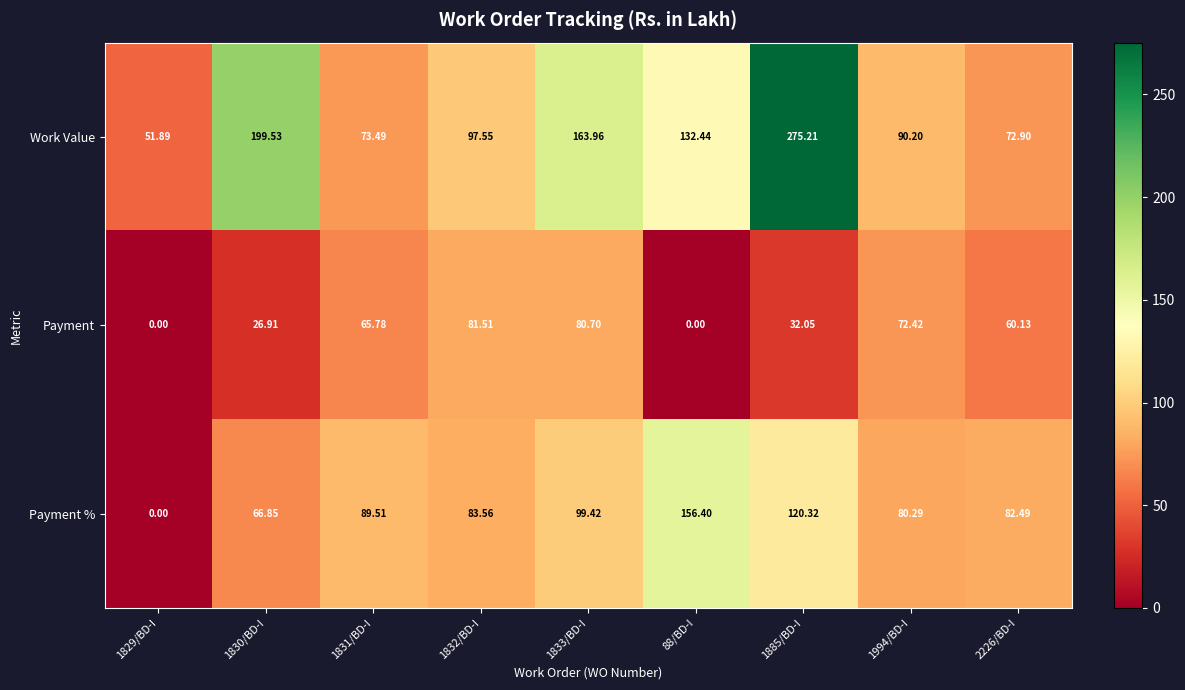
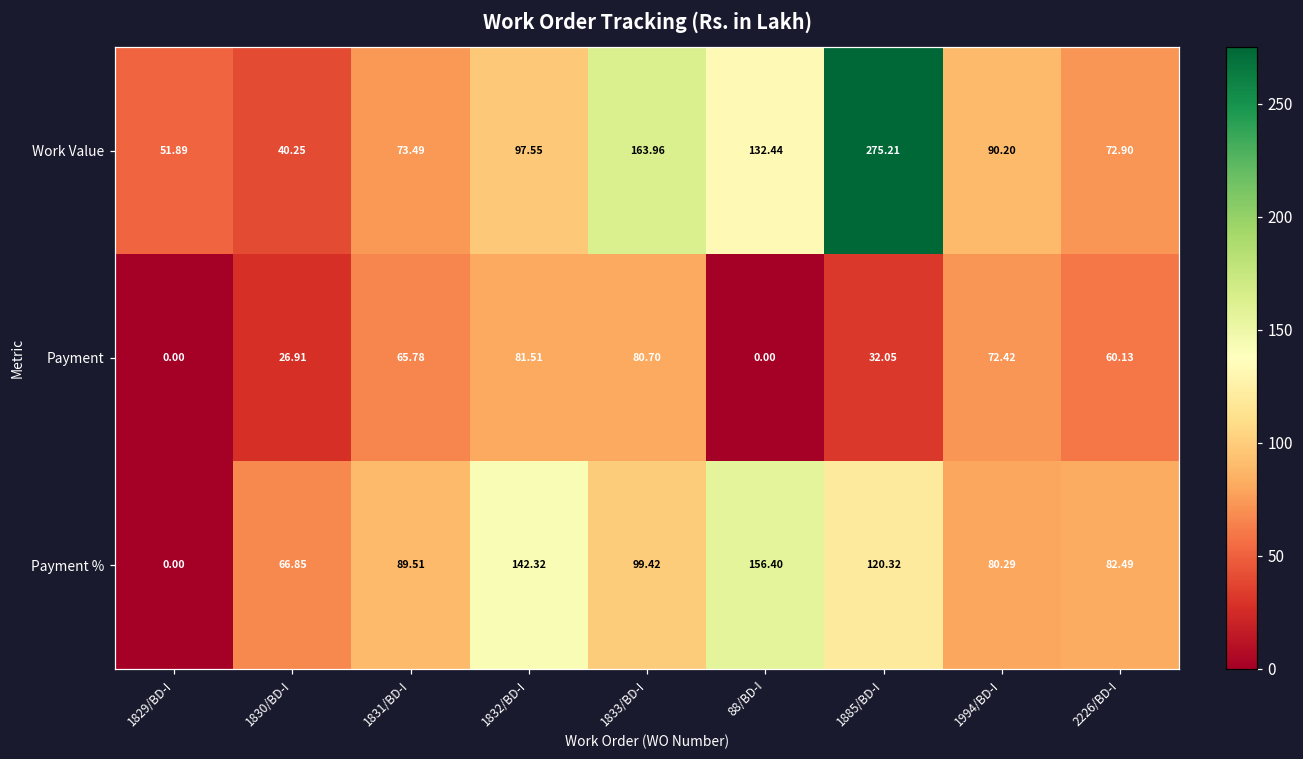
  {
    "Work Value": {
      "1829/BD-I": 51.89,
-     "1830/BD-I": 199.53,
+     "1830/BD-I": 40.25,
      "1831/BD-I": 73.49,
      "1832/BD-I": 97.55,
      "1833/BD-I": 163.96,
      "88/BD-I": 132.44,
      "1885/BD-I": 275.21,
      "1994/BD-I": 90.20,
      "2226/BD-I": 72.90
    },
    "Payment": {
      "1829/BD-I": 0.00,
      "1830/BD-I": 26.91,
      "1831/BD-I": 65.78,
      "1832/BD-I": 81.51,
      "1833/BD-I": 80.70,
      "88/BD-I": 0.00,
      "1885/BD-I": 32.05,
      "1994/BD-I": 72.42,
      "2226/BD-I": 60.13
    },
    "Payment %": {
      "1829/BD-I": 0.00,
      "1830/BD-I": 66.85,
      "1831/BD-I": 89.51,
-     "1832/BD-I": 83.56,
+     "1832/BD-I": 142.32,
      "1833/BD-I": 99.42,
      "88/BD-I": 156.40,
      "1885/BD-I": 120.32,
      "1994/BD-I": 80.29,
      "2226/BD-I": 82.49
    }
  }
